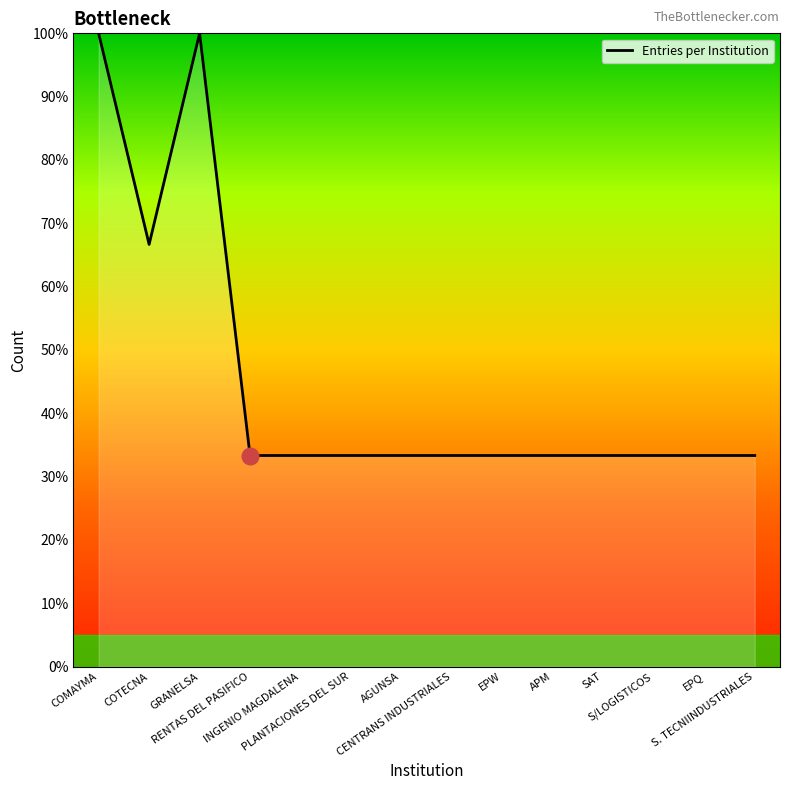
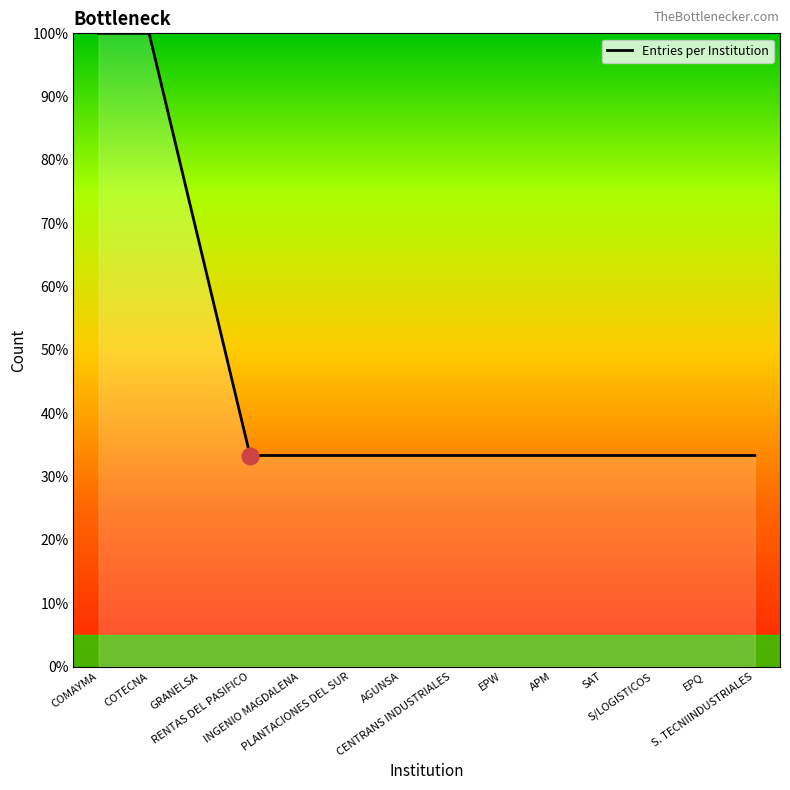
  {
    "Entries per Institution": {
      "COMAYMA": "100%",
-     "COTECNA": "67%",
-     "GRANELSA": "100%",
+     "COTECNA": "100%",
+     "GRANELSA": "67%",
      "INGENIO MAGDALENA": "33%",
      "PLANTACIONES DEL SUR": "33%",
      "AGUNSA": "33%",
      "CENTRANS INDUSTRIALES": "33%",
      "EPW": "33%",
      "APM": "33%",
      "SAT": "33%",
      "S/LOGISTICOS": "33%",
      "EPQ": "33%",
      "S. TECNIINDUSTRIALES": "33%"
    }
  }
